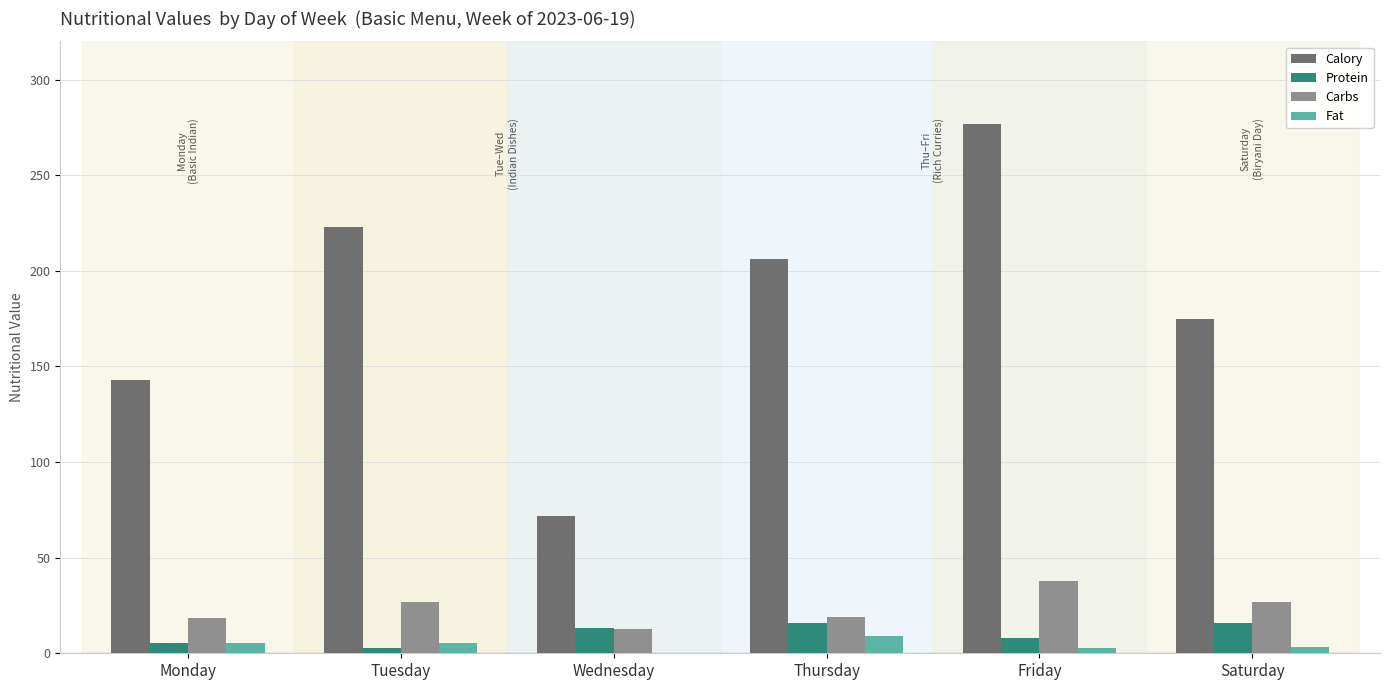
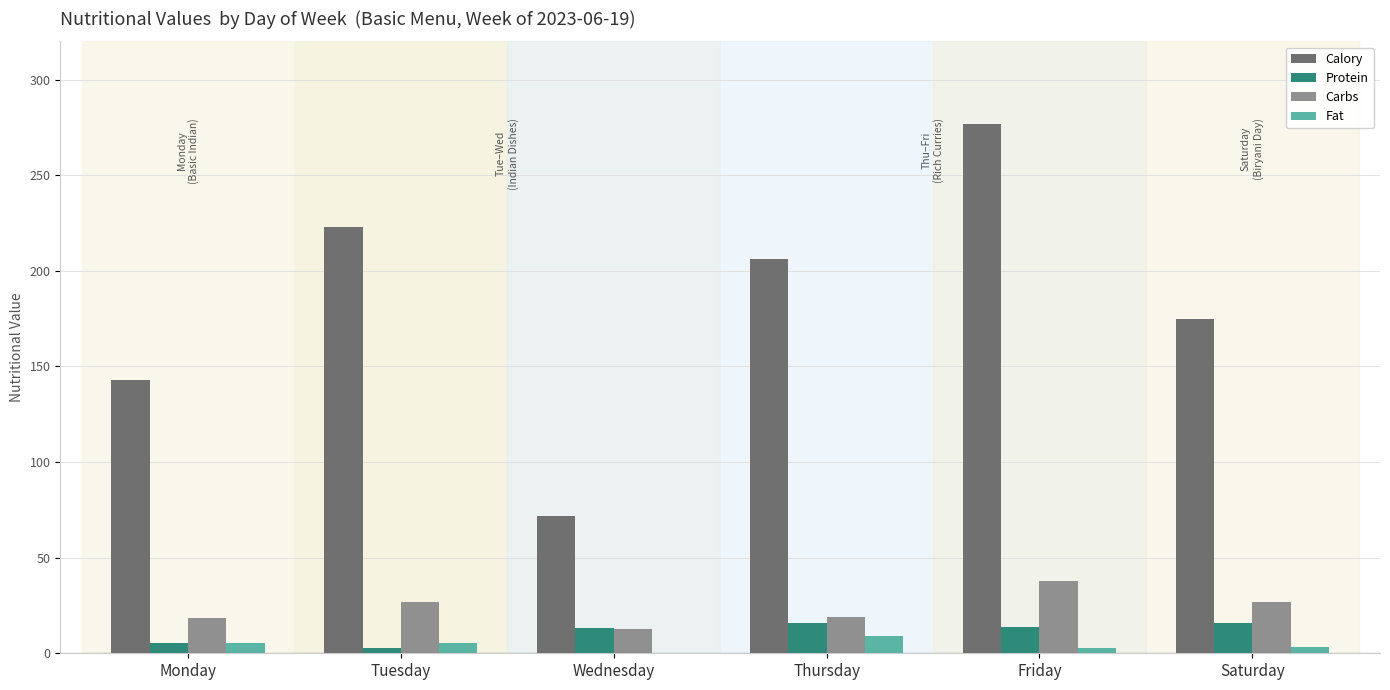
  {
    "Protein": {
      "Monday": 5,
      "Tuesday": 3,
      "Wednesday": 13,
      "Thursday": 16,
-     "Friday": 8,
+     "Friday": 14,
      "Saturday": 16
    },
    "Fat": {
      "Monday": 5,
      "Tuesday": 5,
      "Thursday": 9,
      "Friday": 3,
      "Saturday": 3
    }
  }
